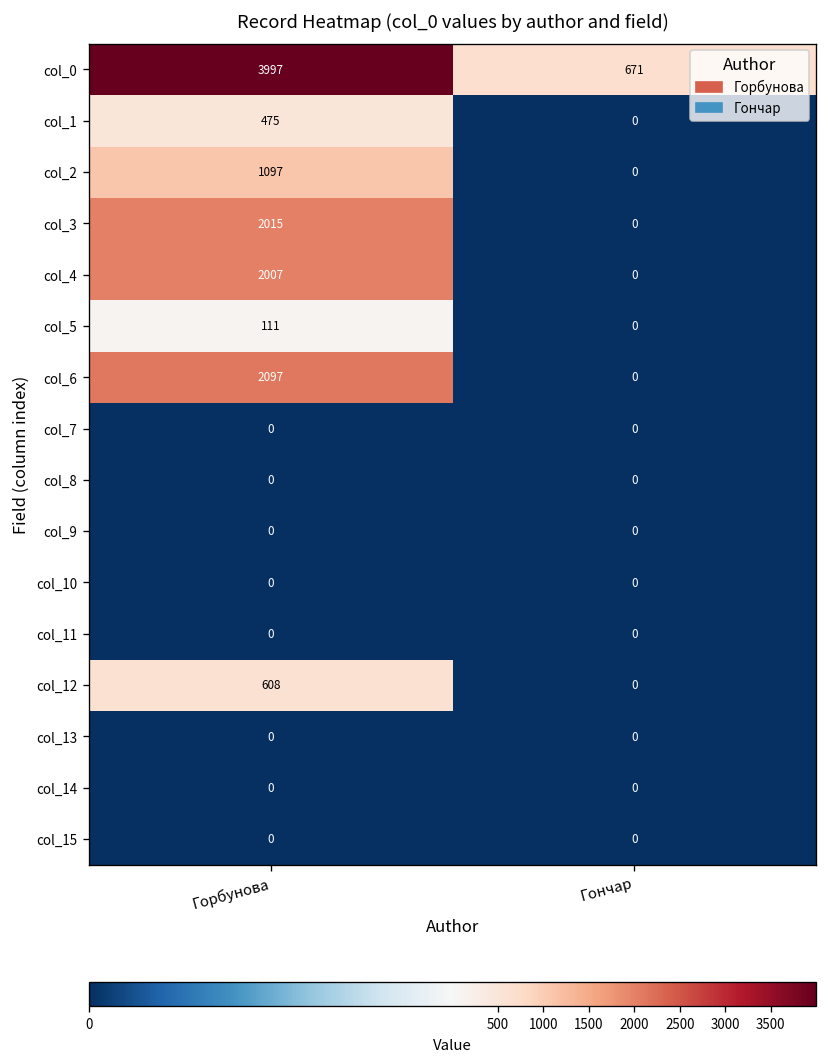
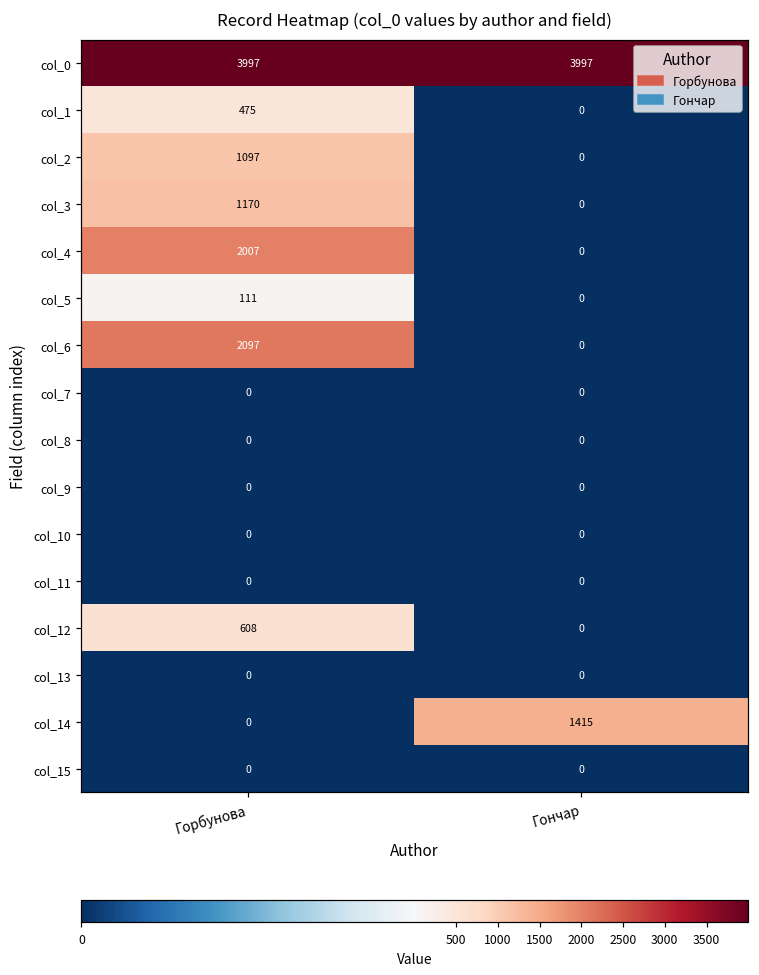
  {
    "col_0": {
      "Горбунова": 3997,
-     "Гончар": 671
+     "Гончар": 3997
    },
    "col_1": {
      "Горбунова": 475,
      "Гончар": 0
    },
    "col_2": {
      "Горбунова": 1097,
      "Гончар": 0
    },
    "col_3": {
-     "Горбунова": 2015,
+     "Горбунова": 1170,
      "Гончар": 0
    },
    "col_4": {
      "Горбунова": 2007,
      "Гончар": 0
    },
    "col_5": {
      "Горбунова": 111,
      "Гончар": 0
    },
    "col_6": {
      "Горбунова": 2097,
      "Гончар": 0
    },
    "col_7": {
      "Горбунова": 0,
      "Гончар": 0
    },
    "col_8": {
      "Горбунова": 0,
      "Гончар": 0
    },
    "col_9": {
      "Горбунова": 0,
      "Гончар": 0
    },
    "col_10": {
      "Горбунова": 0,
      "Гончар": 0
    },
    "col_11": {
      "Горбунова": 0,
      "Гончар": 0
    },
    "col_12": {
      "Горбунова": 608,
      "Гончар": 0
    },
    "col_13": {
      "Горбунова": 0,
      "Гончар": 0
    },
    "col_14": {
      "Горбунова": 0,
-     "Гончар": 0
+     "Гончар": 1415
    },
    "col_15": {
      "Горбунова": 0,
      "Гончар": 0
    }
  }
